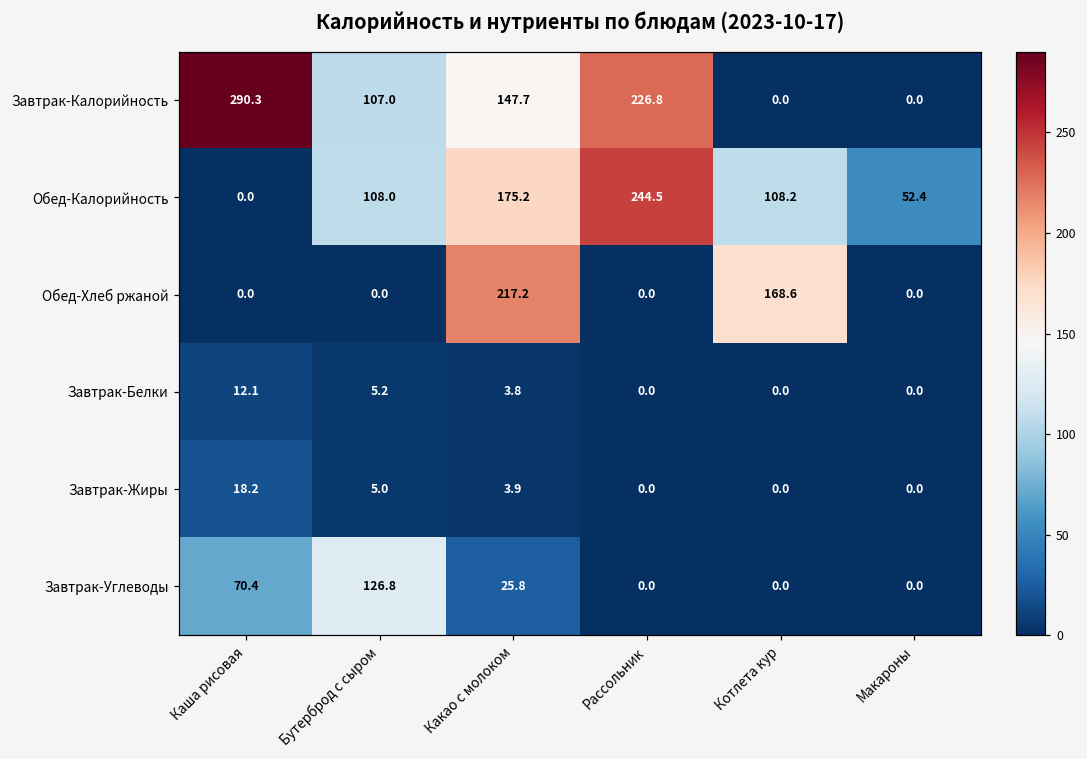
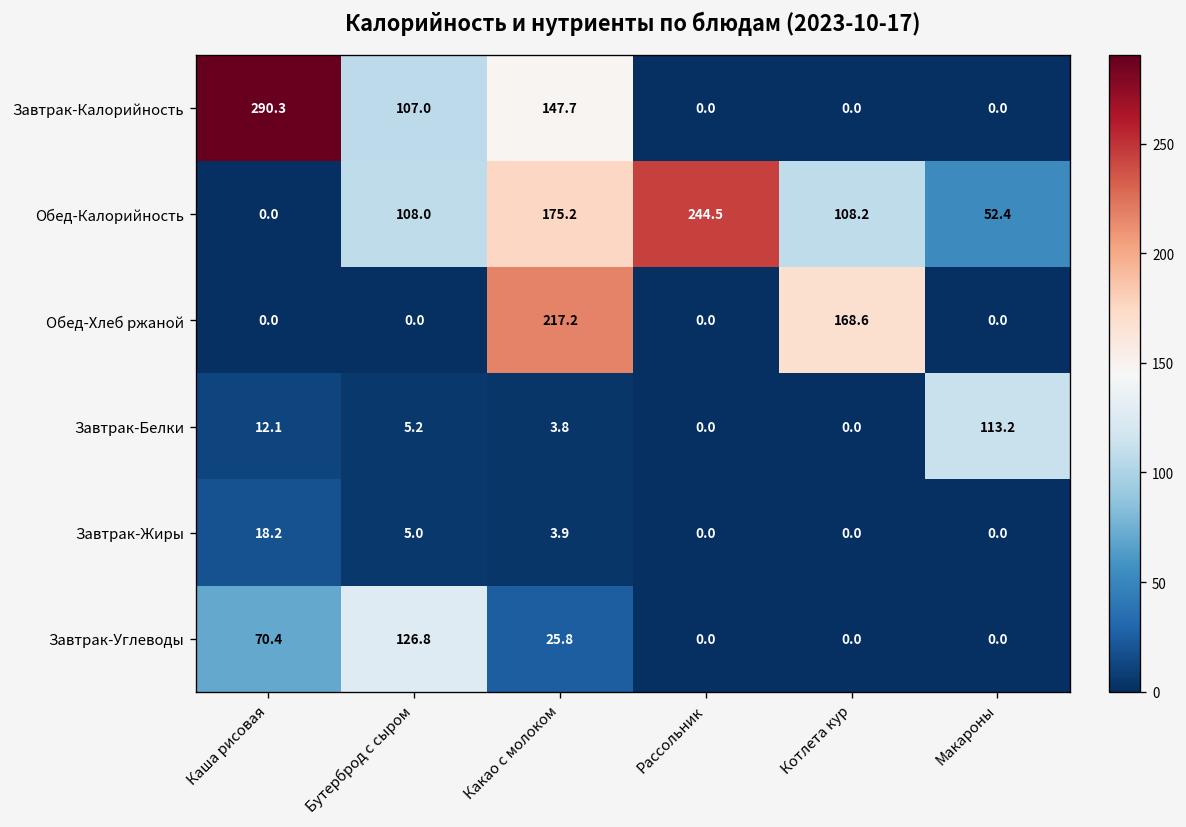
  {
    "Завтрак-Калорийность": {
      "Каша рисовая": 290.3,
      "Бутерброд с сыром": 107.0,
      "Какао с молоком": 147.7,
-     "Рассольник": 226.8,
+     "Рассольник": 0.0,
      "Котлета кур": 0.0,
      "Макароны": 0.0
    },
    "Обед-Калорийность": {
      "Каша рисовая": 0.0,
      "Бутерброд с сыром": 108.0,
      "Какао с молоком": 175.2,
      "Рассольник": 244.5,
      "Котлета кур": 108.2,
      "Макароны": 52.4
    },
    "Обед-Хлеб ржаной": {
      "Каша рисовая": 0.0,
      "Бутерброд с сыром": 0.0,
      "Какао с молоком": 217.2,
      "Рассольник": 0.0,
      "Котлета кур": 168.6,
      "Макароны": 0.0
    },
    "Завтрак-Белки": {
      "Каша рисовая": 12.1,
      "Бутерброд с сыром": 5.2,
      "Какао с молоком": 3.8,
      "Рассольник": 0.0,
      "Котлета кур": 0.0,
-     "Макароны": 0.0
+     "Макароны": 113.2
    },
    "Завтрак-Жиры": {
      "Каша рисовая": 18.2,
      "Бутерброд с сыром": 5.0,
      "Какао с молоком": 3.9,
      "Рассольник": 0.0,
      "Котлета кур": 0.0,
      "Макароны": 0.0
    },
    "Завтрак-Углеводы": {
      "Каша рисовая": 70.4,
      "Бутерброд с сыром": 126.8,
      "Какао с молоком": 25.8,
      "Рассольник": 0.0,
      "Котлета кур": 0.0,
      "Макароны": 0.0
    }
  }
